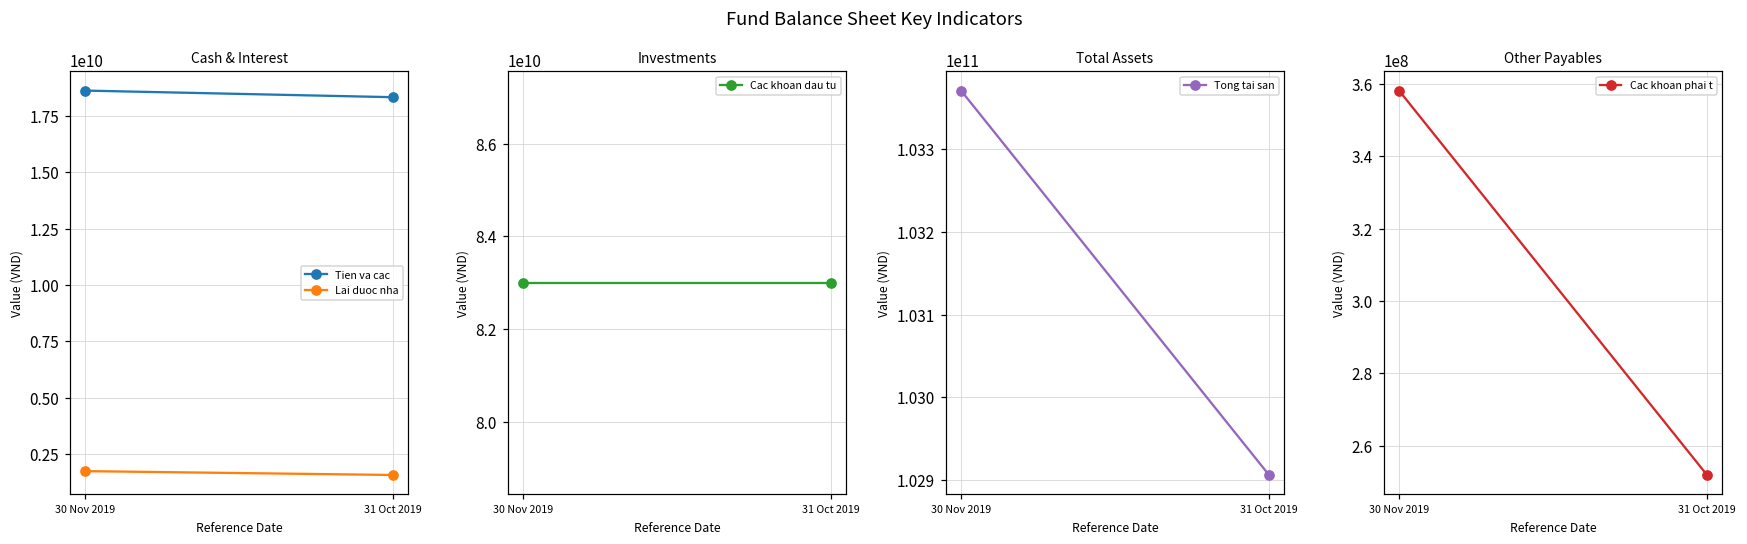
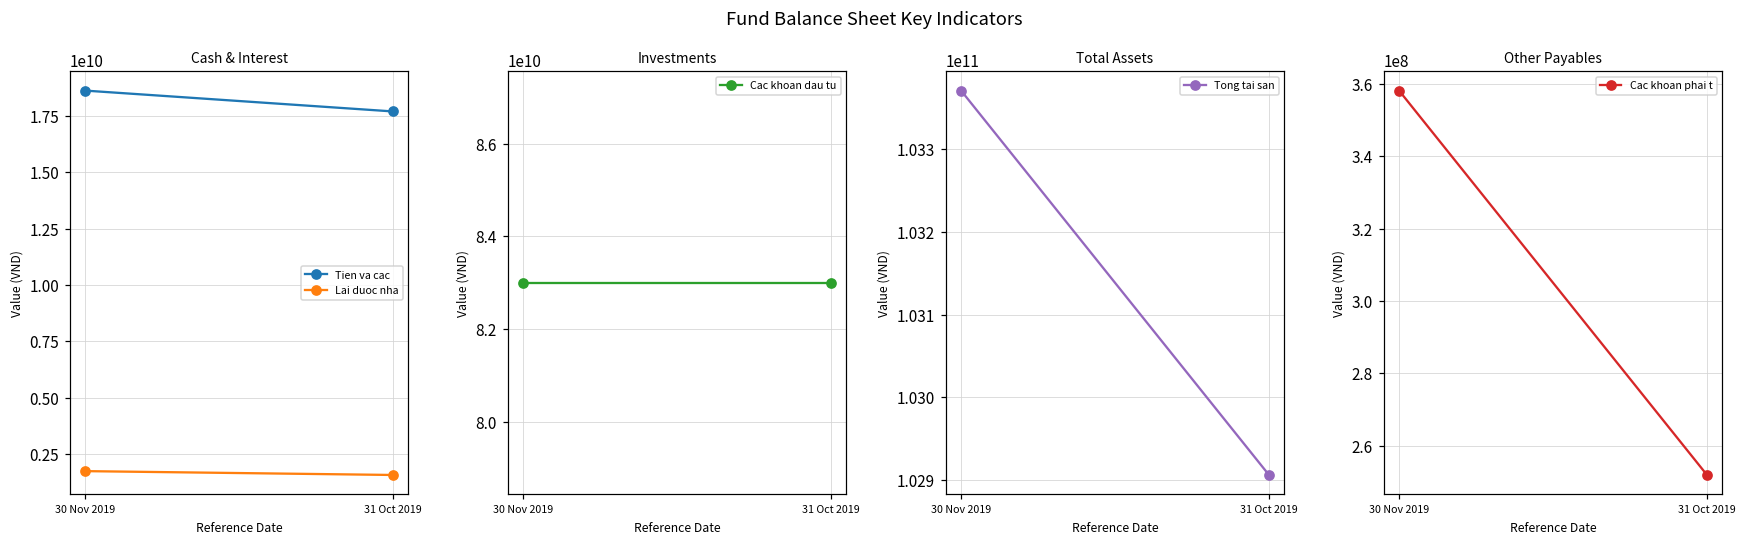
  {
    "Cash & Interest": {
      "Tien va cac": {
        "30 Nov 2019": 18600000000,
-       "31 Oct 2019": 18300000000
+       "31 Oct 2019": 17700000000
      },
      "Lai duoc nha": {
        "30 Nov 2019": 1700000000,
        "31 Oct 2019": 1600000000
      }
    },
    "Investments": {
      "30 Nov 2019": 83000000000,
      "31 Oct 2019": 83000000000
    },
    "Total Assets": {
      "30 Nov 2019": 103370000000,
      "31 Oct 2019": 102910000000
    },
    "Other Payables": {
      "30 Nov 2019": 358000000,
      "31 Oct 2019": 252000000
    }
  }
